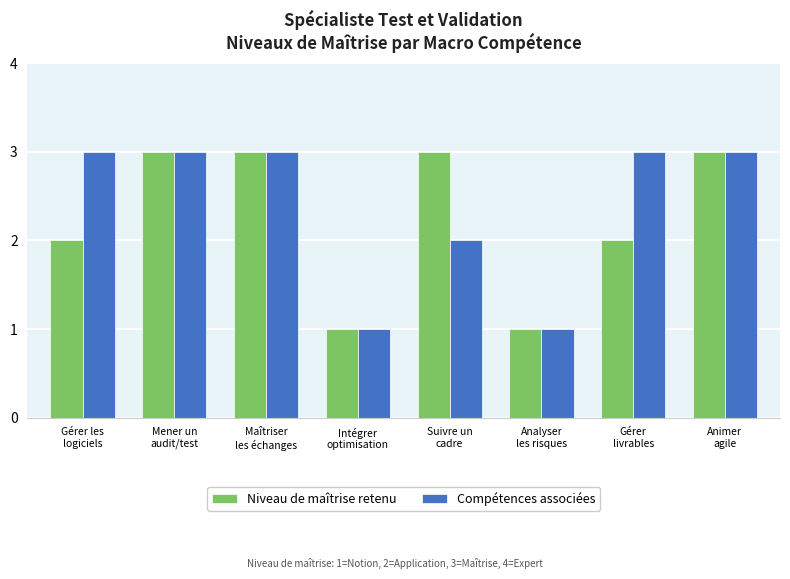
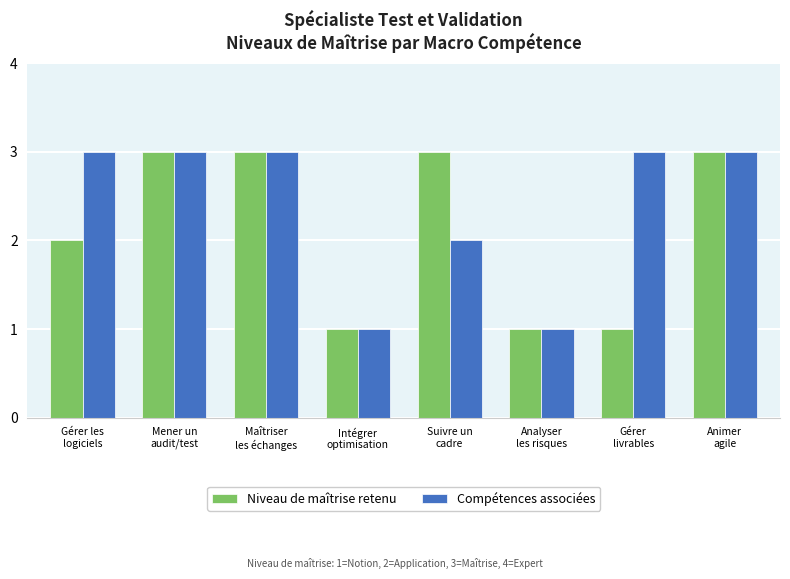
  {
    "Niveau de maîtrise retenu": {
      "Gérer les logiciels": 2,
      "Mener un audit/test": 3,
      "Maîtriser les échanges": 3,
      "Intégrer optimisation": 1,
      "Suivre un cadre": 3,
      "Analyser les risques": 1,
-     "Gérer livrables": 2,
+     "Gérer livrables": 1,
      "Animer agile": 3
    },
    "Compétences associées": {
      "Gérer les logiciels": 3,
      "Mener un audit/test": 3,
      "Maîtriser les échanges": 3,
      "Intégrer optimisation": 1,
      "Suivre un cadre": 2,
      "Analyser les risques": 1,
      "Gérer livrables": 3,
      "Animer agile": 3
    }
  }
